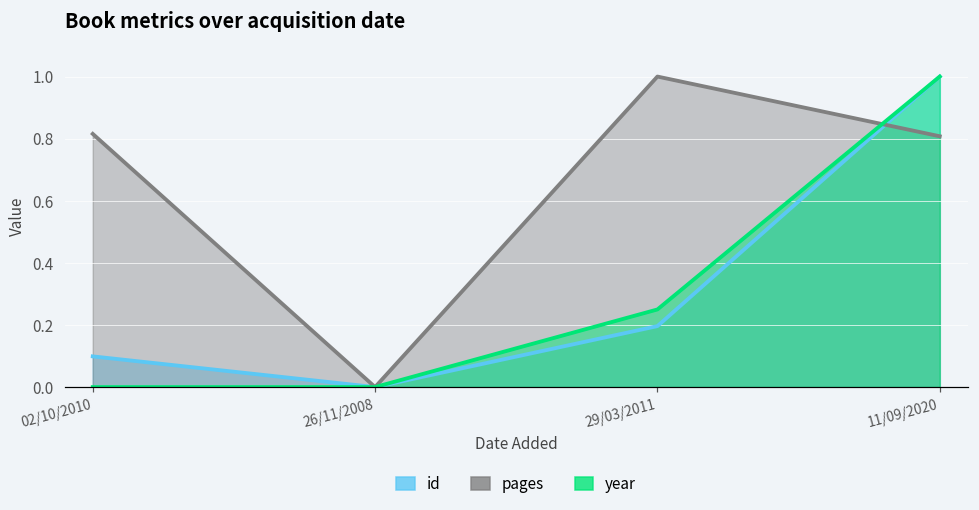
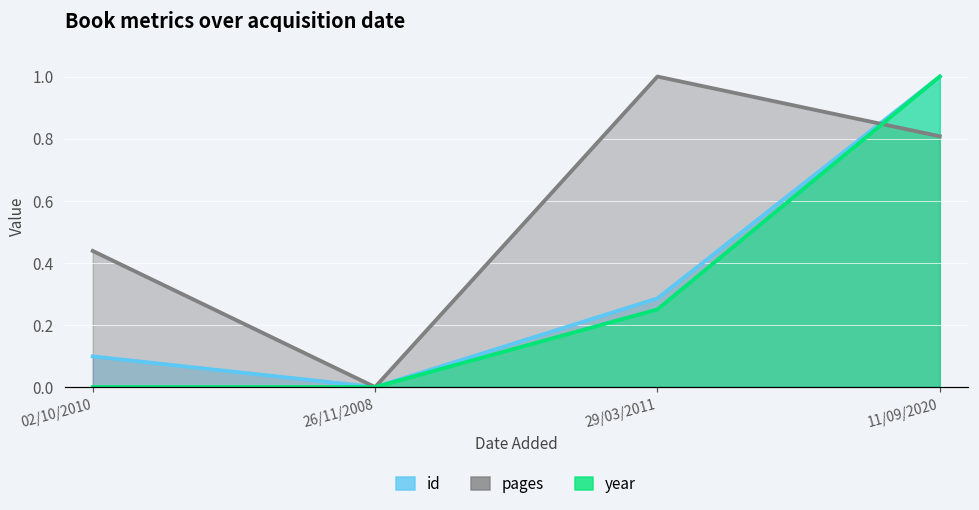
  {
    "id": {
      "02/10/2010": 0.10,
-     "29/03/2011": 0.20
+     "29/03/2011": 0.29
    },
    "pages": {
-     "02/10/2010": 0.82,
+     "02/10/2010": 0.44,
      "29/03/2011": 1.00,
      "11/09/2020": 0.81
    },
    "year": {
      "02/10/2010": 0.00,
      "29/03/2011": 0.25
    }
  }
